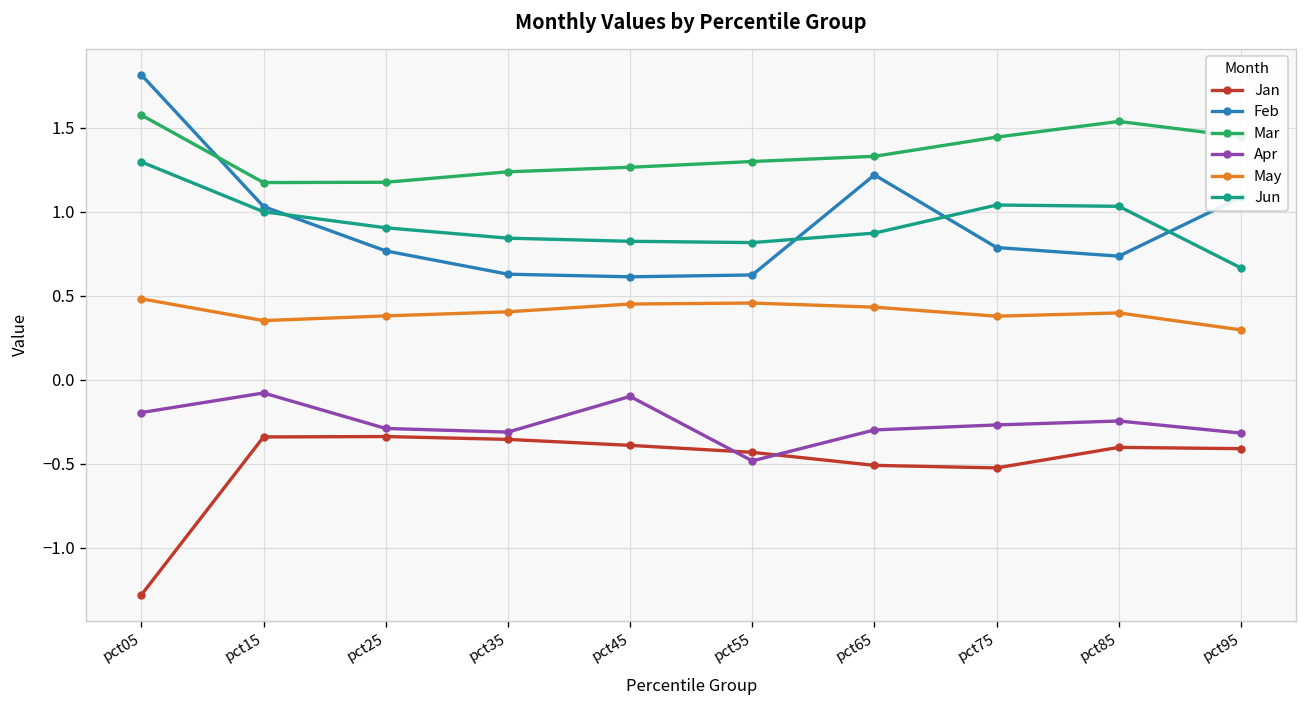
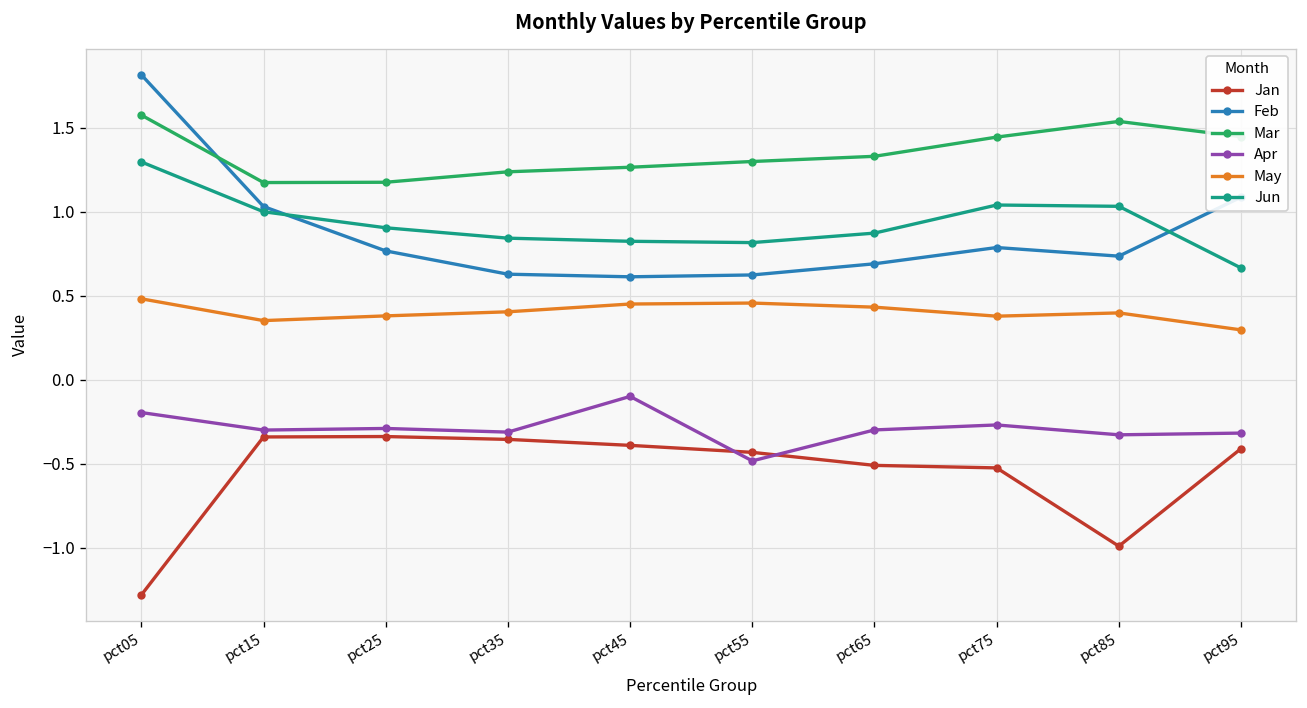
  {
    "Jan": {
      "pct05": -1.28,
      "pct15": -0.34,
      "pct25": -0.34,
      "pct35": -0.36,
      "pct45": -0.39,
      "pct55": -0.43,
      "pct65": -0.51,
      "pct75": -0.53,
-     "pct85": -0.40,
+     "pct85": -0.99,
      "pct95": -0.41
    },
    "Feb": {
      "pct05": 1.81,
      "pct15": 1.03,
      "pct25": 0.77,
      "pct35": 0.63,
      "pct45": 0.61,
      "pct55": 0.62,
-     "pct65": 1.22,
+     "pct65": 0.69,
      "pct75": 0.79,
      "pct85": 0.74
    },
    "Apr": {
      "pct05": -0.20,
-     "pct15": -0.08,
+     "pct15": -0.30,
      "pct25": -0.29,
      "pct35": -0.31,
      "pct45": -0.10,
      "pct55": -0.48,
      "pct65": -0.30,
      "pct75": -0.27,
-     "pct85": -0.25,
+     "pct85": -0.33,
      "pct95": -0.32
    },
    "May": {
      "pct05": 0.48,
      "pct15": 0.35,
      "pct25": 0.38,
      "pct35": 0.40,
      "pct45": 0.45,
      "pct55": 0.46,
      "pct65": 0.43,
      "pct75": 0.38,
      "pct85": 0.40,
      "pct95": 0.30
    }
  }
